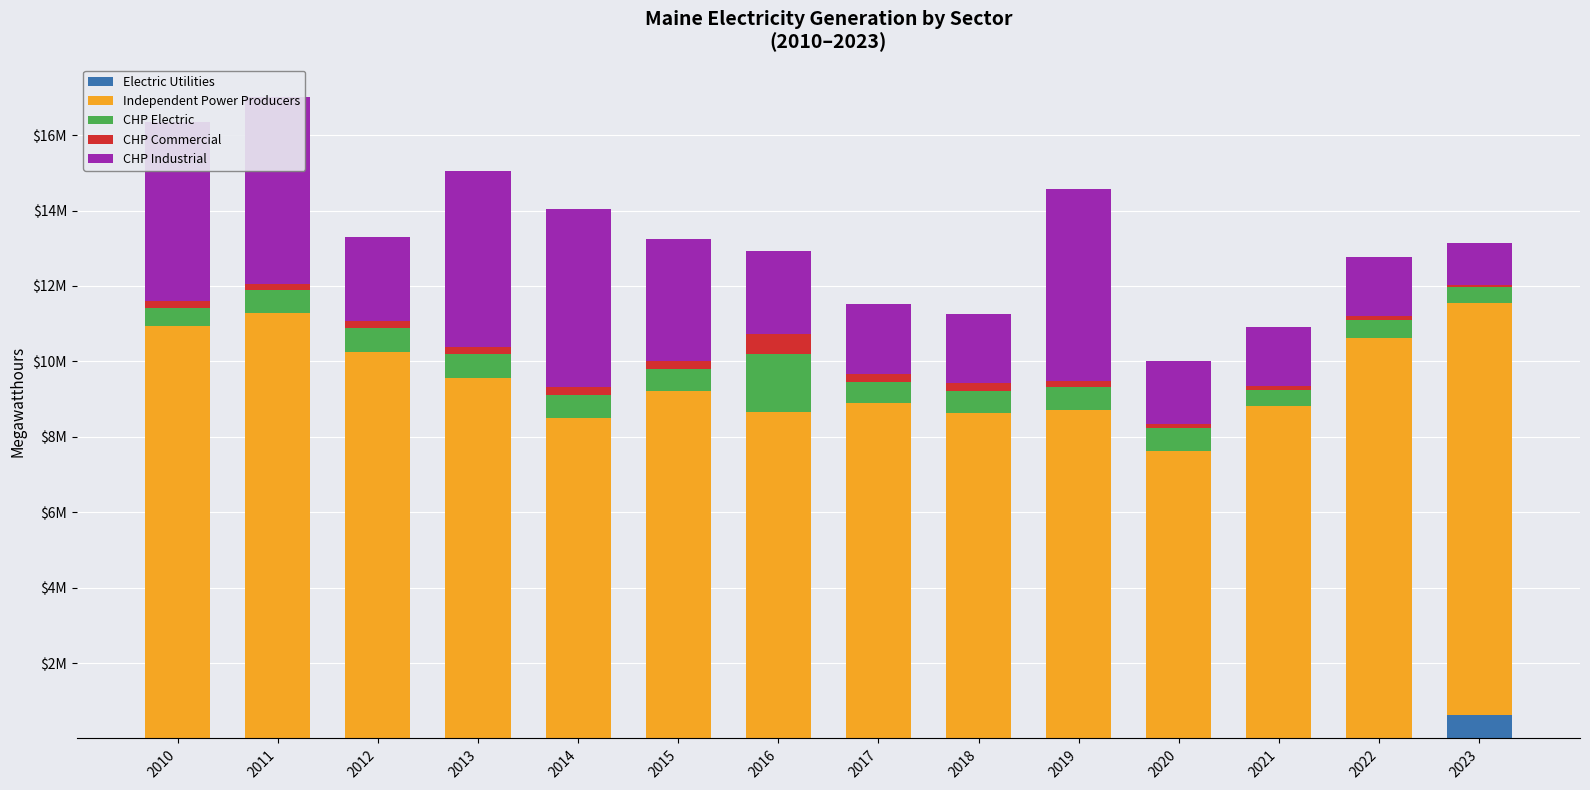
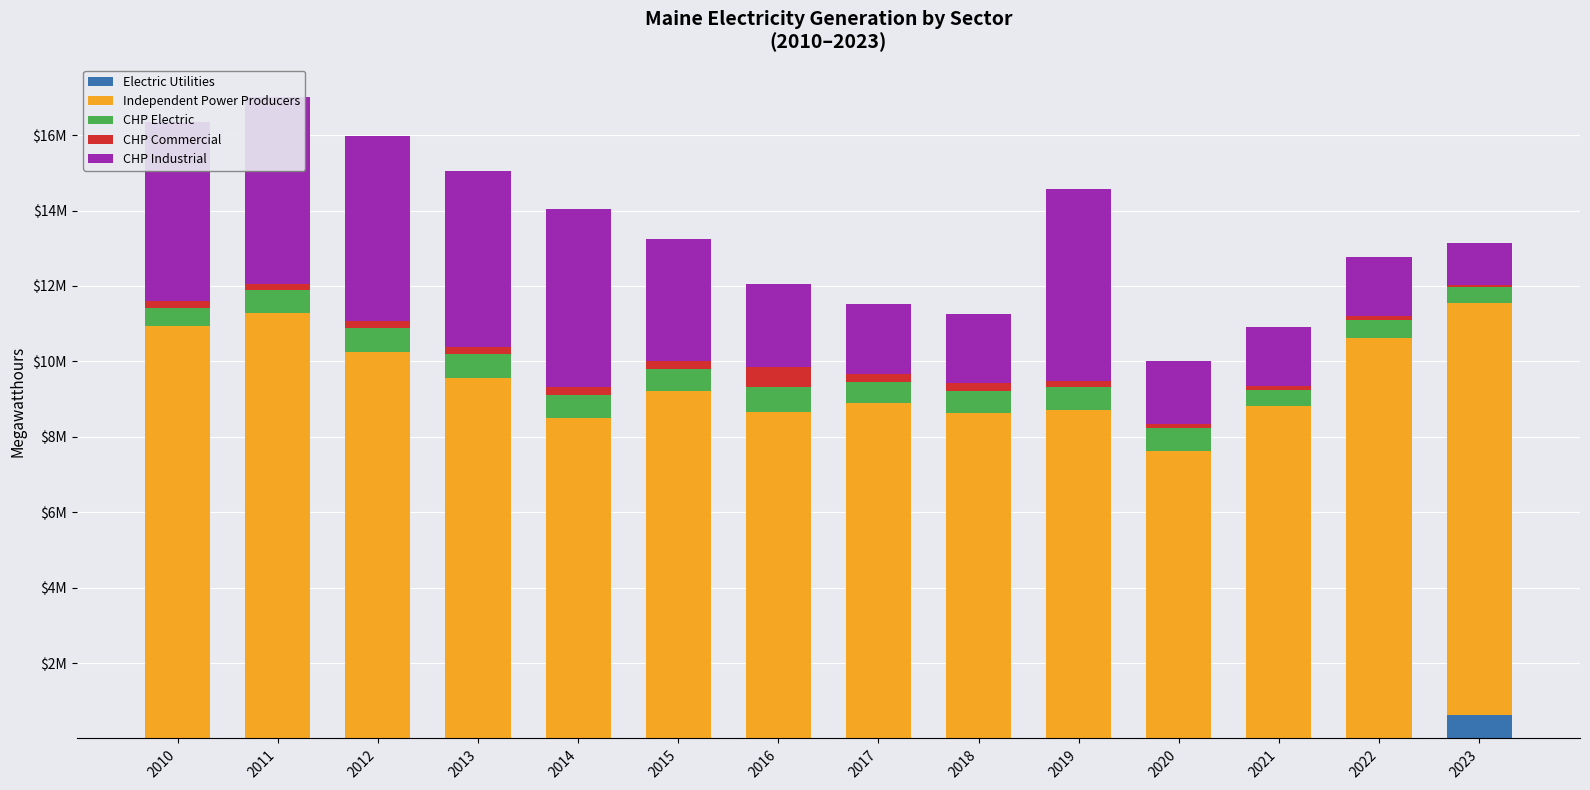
  {
    "Electric Utilities": {
      "2023": "$600000"
    },
    "Independent Power Producers": {
      "2010": "$10900000",
      "2011": "$11300000",
      "2012": "$10300000",
      "2013": "$9600000",
      "2014": "$8500000",
      "2015": "$9200000",
      "2016": "$8700000",
      "2017": "$8900000",
      "2018": "$8600000",
      "2019": "$8700000",
      "2020": "$7600000",
      "2021": "$8800000",
      "2022": "$10600000",
      "2023": "$10900000"
    },
    "CHP Electric": {
      "2010": "$500000",
      "2011": "$600000",
      "2012": "$600000",
      "2013": "$600000",
      "2014": "$600000",
      "2015": "$600000",
-     "2016": "$1500000",
+     "2016": "$700000",
      "2017": "$500000",
      "2018": "$600000",
      "2019": "$600000",
      "2020": "$600000",
      "2021": "$400000",
      "2022": "$500000",
      "2023": "$400000"
    },
    "CHP Commercial": {
      "2010": "$200000",
      "2011": "$200000",
      "2012": "$200000",
      "2013": "$200000",
      "2014": "$200000",
      "2015": "$200000",
      "2016": "$500000",
      "2017": "$200000",
      "2018": "$200000",
      "2019": "$200000",
      "2020": "$100000",
      "2021": "$100000",
      "2022": "$100000"
    },
    "CHP Industrial": {
-     "2012": "$2200000",
+     "2012": "$4900000",
      "2013": "$4700000",
      "2014": "$4700000",
      "2015": "$3200000",
      "2016": "$2200000",
      "2017": "$1900000",
      "2018": "$1800000",
      "2019": "$5100000",
      "2020": "$1700000",
      "2021": "$1600000",
      "2022": "$1600000",
      "2023": "$1100000"
    }
  }
